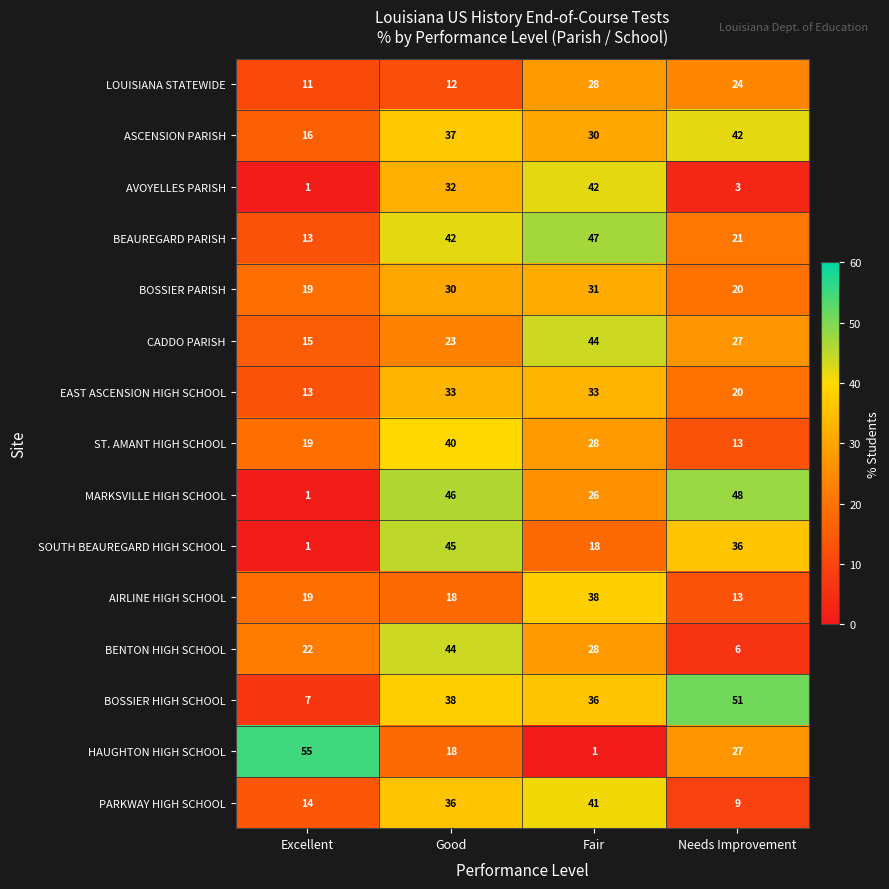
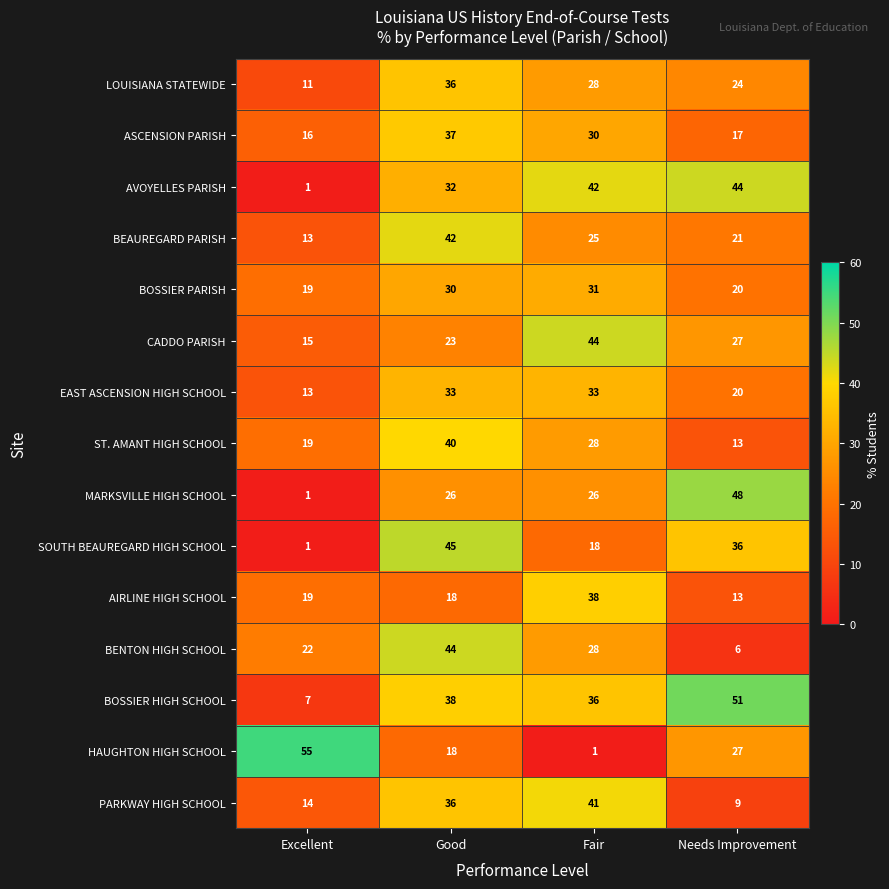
  {
    "LOUISIANA STATEWIDE": {
      "Excellent": 11,
-     "Good": 12,
+     "Good": 36,
      "Fair": 28,
      "Needs Improvement": 24
    },
    "ASCENSION PARISH": {
      "Excellent": 16,
      "Good": 37,
      "Fair": 30,
-     "Needs Improvement": 42
+     "Needs Improvement": 17
    },
    "AVOYELLES PARISH": {
      "Excellent": 1,
      "Good": 32,
      "Fair": 42,
-     "Needs Improvement": 3
+     "Needs Improvement": 44
    },
    "BEAUREGARD PARISH": {
      "Excellent": 13,
      "Good": 42,
-     "Fair": 47,
+     "Fair": 25,
      "Needs Improvement": 21
    },
    "BOSSIER PARISH": {
      "Excellent": 19,
      "Good": 30,
      "Fair": 31,
      "Needs Improvement": 20
    },
    "CADDO PARISH": {
      "Excellent": 15,
      "Good": 23,
      "Fair": 44,
      "Needs Improvement": 27
    },
    "EAST ASCENSION HIGH SCHOOL": {
      "Excellent": 13,
      "Good": 33,
      "Fair": 33,
      "Needs Improvement": 20
    },
    "ST. AMANT HIGH SCHOOL": {
      "Excellent": 19,
      "Good": 40,
      "Fair": 28,
      "Needs Improvement": 13
    },
    "MARKSVILLE HIGH SCHOOL": {
      "Excellent": 1,
-     "Good": 46,
+     "Good": 26,
      "Fair": 26,
      "Needs Improvement": 48
    },
    "SOUTH BEAUREGARD HIGH SCHOOL": {
      "Excellent": 1,
      "Good": 45,
      "Fair": 18,
      "Needs Improvement": 36
    },
    "AIRLINE HIGH SCHOOL": {
      "Excellent": 19,
      "Good": 18,
      "Fair": 38,
      "Needs Improvement": 13
    },
    "BENTON HIGH SCHOOL": {
      "Excellent": 22,
      "Good": 44,
      "Fair": 28,
      "Needs Improvement": 6
    },
    "BOSSIER HIGH SCHOOL": {
      "Excellent": 7,
      "Good": 38,
      "Fair": 36,
      "Needs Improvement": 51
    },
    "HAUGHTON HIGH SCHOOL": {
      "Excellent": 55,
      "Good": 18,
      "Fair": 1,
      "Needs Improvement": 27
    },
    "PARKWAY HIGH SCHOOL": {
      "Excellent": 14,
      "Good": 36,
      "Fair": 41,
      "Needs Improvement": 9
    }
  }
